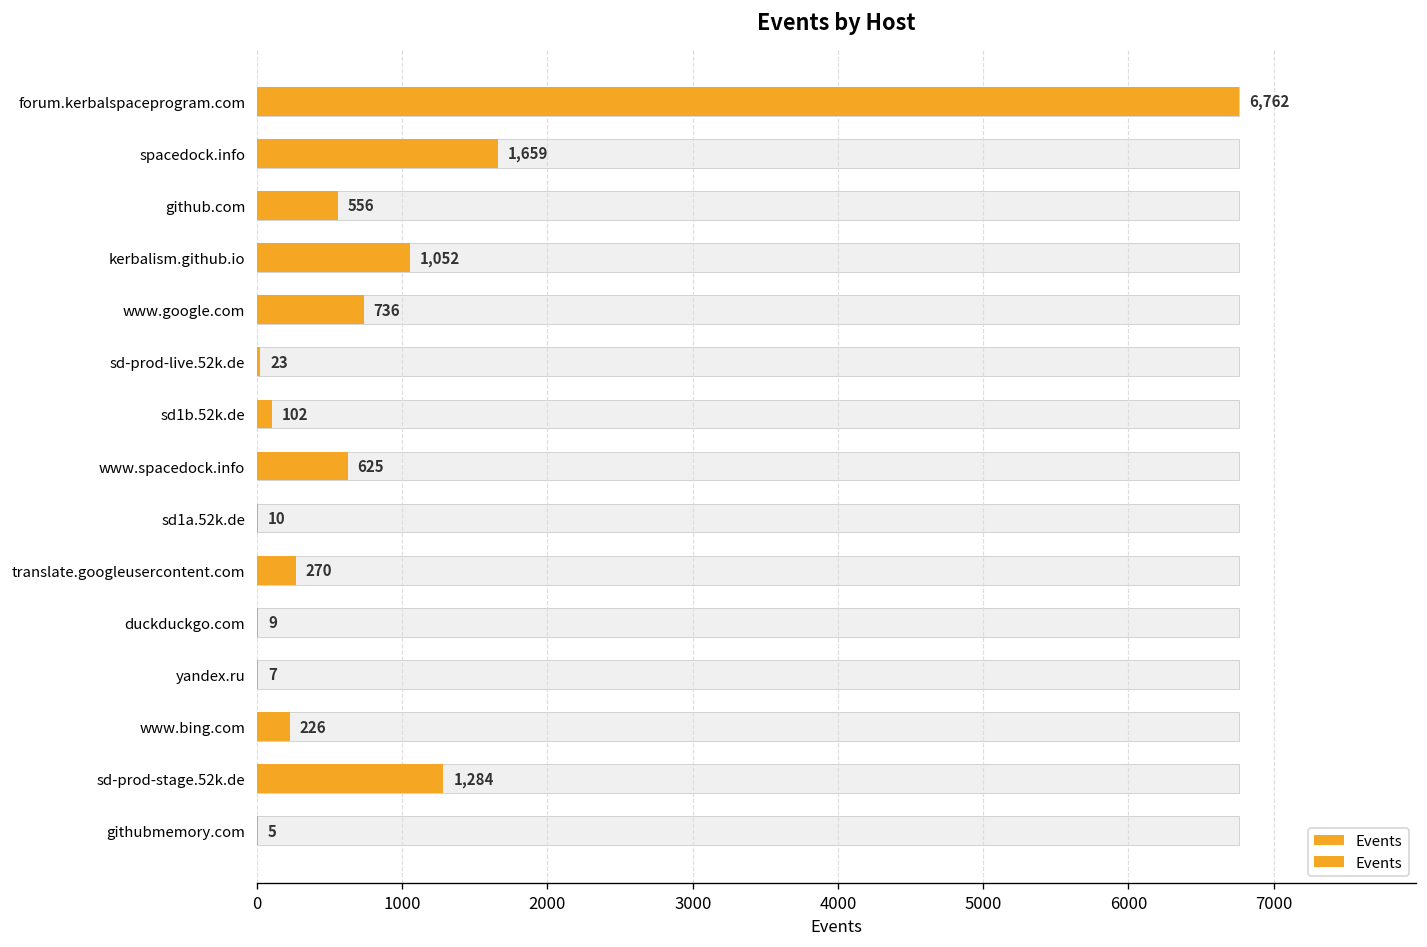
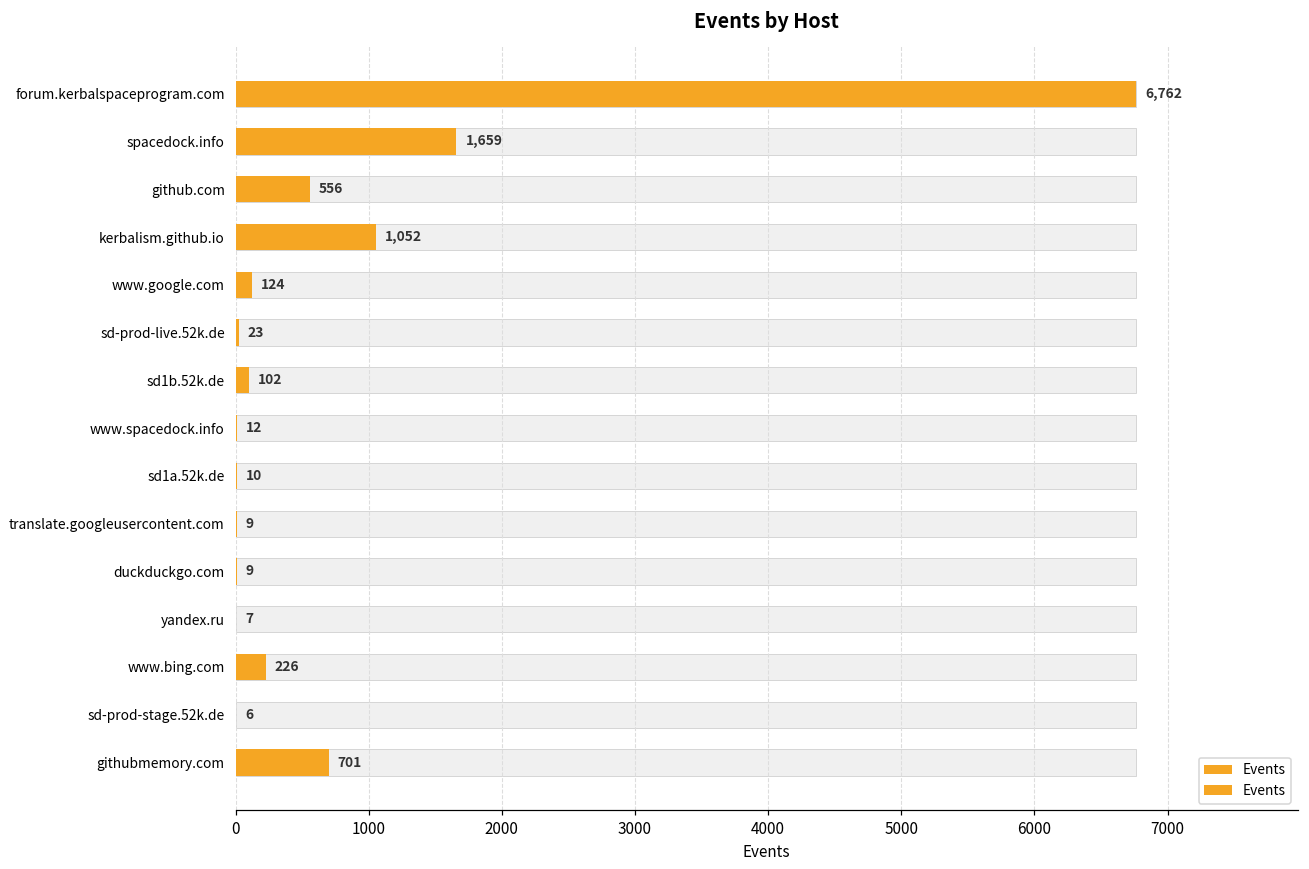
  {
    "Events": {
      "forum.kerbalspaceprogram.com": "6,762",
-     "www.google.com": "736",
-     "www.spacedock.info": "625",
+     "www.google.com": "124",
+     "www.spacedock.info": "12",
      "sd1a.52k.de": "10",
-     "translate.googleusercontent.com": "270",
+     "translate.googleusercontent.com": "9",
      "duckduckgo.com": "9",
      "yandex.ru": "7",
-     "sd-prod-stage.52k.de": "1,284",
-     "githubmemory.com": "5"
+     "sd-prod-stage.52k.de": "6",
+     "githubmemory.com": "701"
    }
  }
